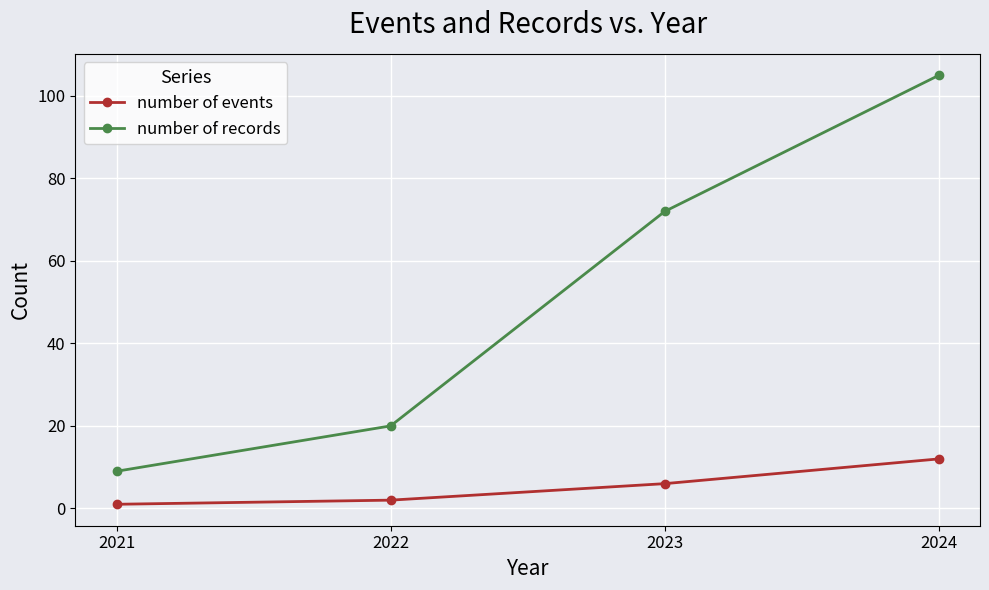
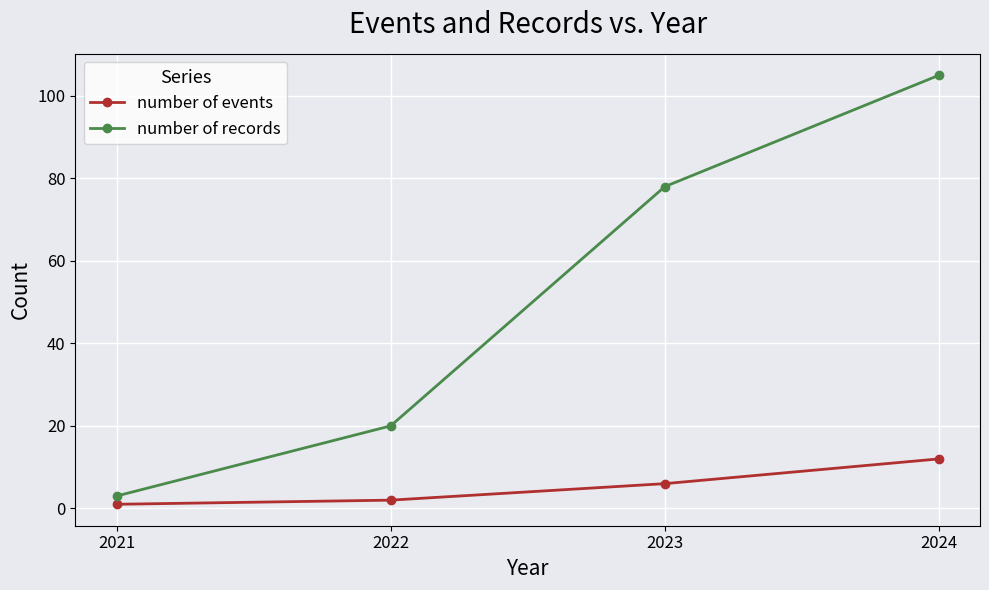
  {
    "number of events": {
      "2021": 1,
      "2022": 2,
      "2023": 6,
      "2024": 12
    },
    "number of records": {
-     "2021": 9,
+     "2021": 3,
      "2022": 20,
-     "2023": 72,
+     "2023": 78,
      "2024": 105
    }
  }
